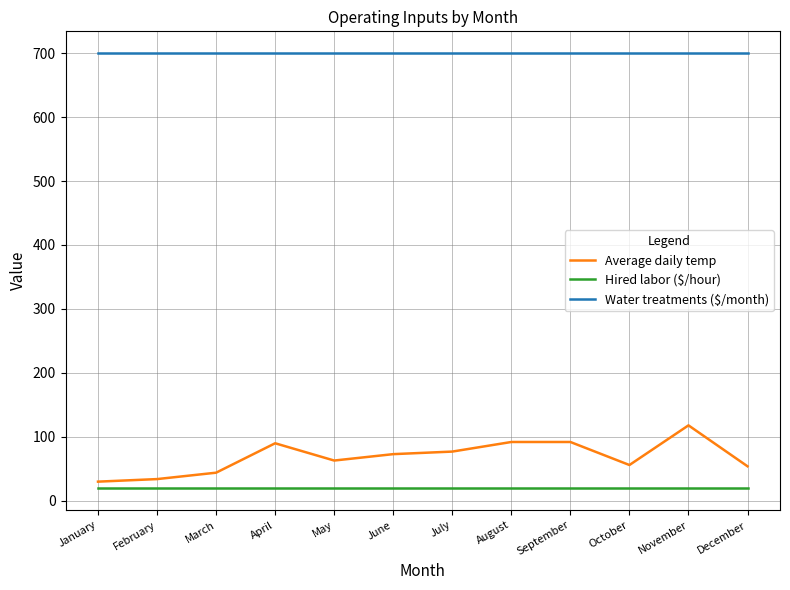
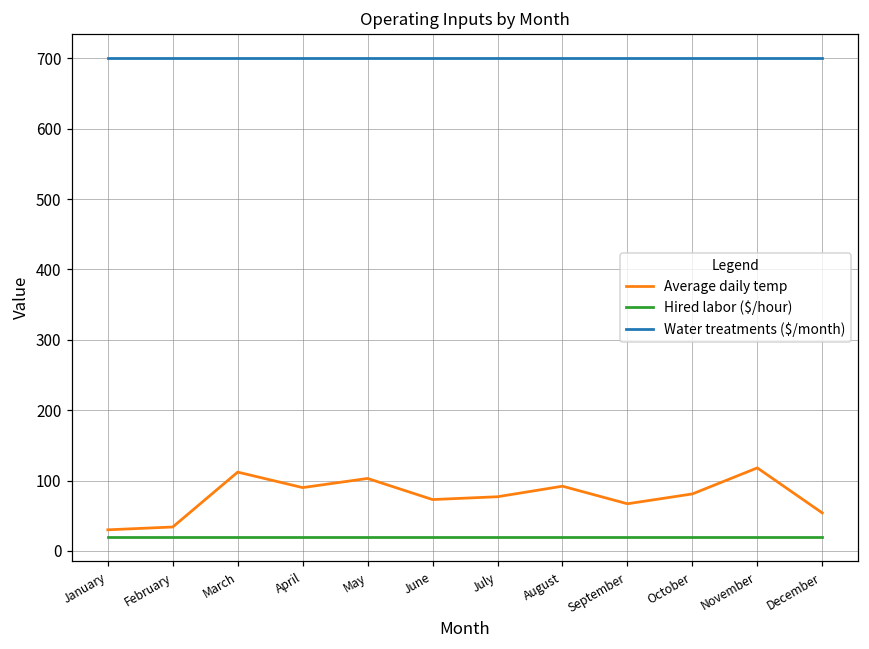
  {
    "Average daily temp": {
      "January": 30,
      "February": 30,
-     "March": 40,
+     "March": 110,
      "April": 90,
-     "May": 60,
+     "May": 100,
      "June": 70,
      "July": 80,
      "August": 90,
-     "September": 90,
-     "October": 60,
+     "September": 70,
+     "October": 80,
      "November": 120,
      "December": 50
    },
    "Hired labor ($/hour)": {
      "January": 20,
      "February": 20,
      "March": 20,
      "April": 20,
      "May": 20,
      "June": 20,
      "July": 20,
      "August": 20,
      "September": 20,
      "October": 20,
      "November": 20,
      "December": 20
    },
    "Water treatments ($/month)": {
      "January": 700,
      "February": 700,
      "March": 700,
      "April": 700,
      "May": 700,
      "June": 700,
      "July": 700,
      "August": 700,
      "September": 700,
      "October": 700,
      "November": 700,
      "December": 700
    }
  }
